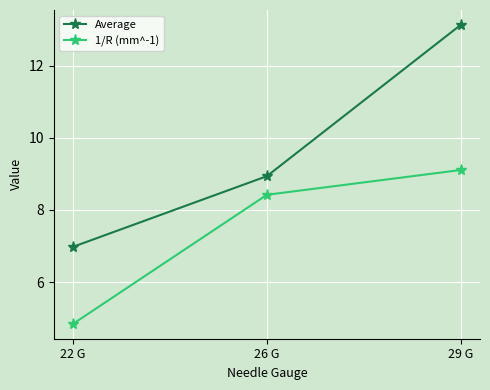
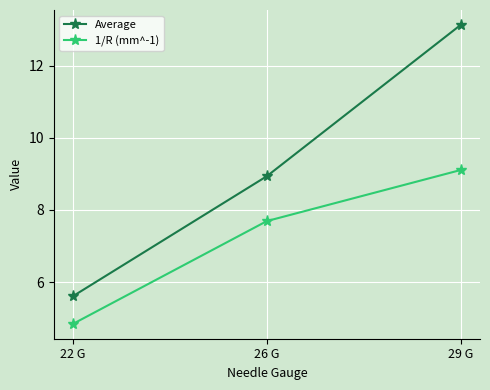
  {
    "Average": {
-     "22 G": 7.0,
+     "22 G": 5.6,
      "26 G": 8.9,
      "29 G": 13.1
    },
    "1/R (mm^-1)": {
      "22 G": 4.8,
-     "26 G": 8.4,
+     "26 G": 7.7,
      "29 G": 9.1
    }
  }
